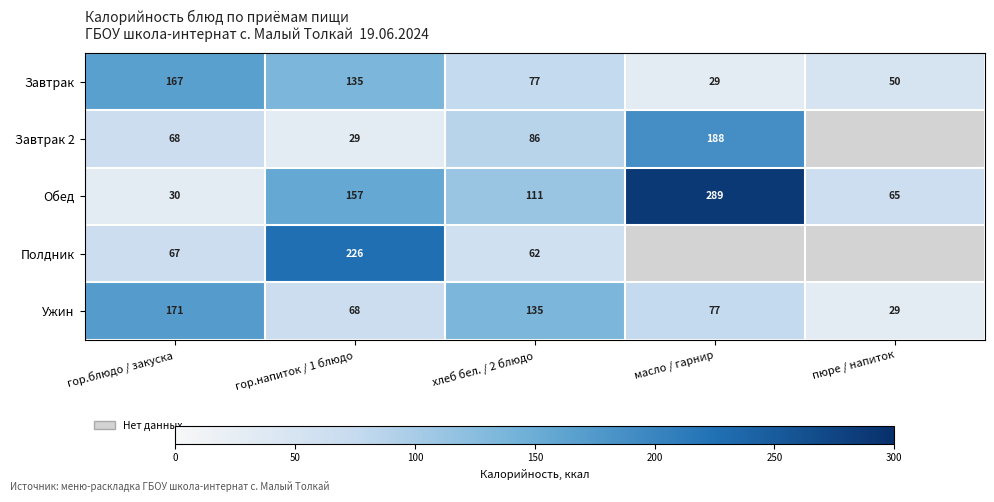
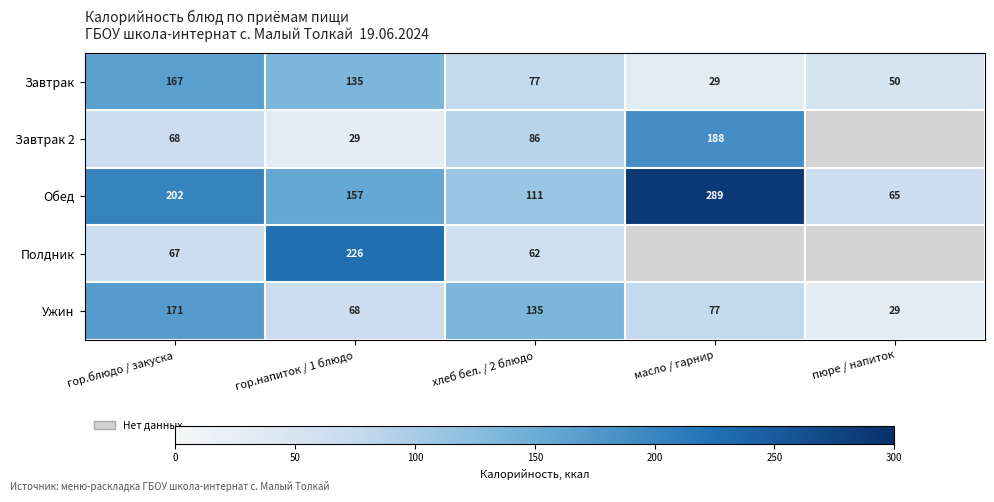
  {
    "Завтрак": {
      "гор.блюдо / закуска": 167,
      "гор.напиток / 1 блюдо": 135,
      "хлеб бел. / 2 блюдо": 77,
      "масло / гарнир": 29,
      "пюре / напиток": 50
    },
    "Завтрак 2": {
      "гор.блюдо / закуска": 68,
      "гор.напиток / 1 блюдо": 29,
      "хлеб бел. / 2 блюдо": 86,
      "масло / гарнир": 188
    },
    "Обед": {
-     "гор.блюдо / закуска": 30,
+     "гор.блюдо / закуска": 202,
      "гор.напиток / 1 блюдо": 157,
      "хлеб бел. / 2 блюдо": 111,
      "масло / гарнир": 289,
      "пюре / напиток": 65
    },
    "Полдник": {
      "гор.блюдо / закуска": 67,
      "гор.напиток / 1 блюдо": 226,
      "хлеб бел. / 2 блюдо": 62
    },
    "Ужин": {
      "гор.блюдо / закуска": 171,
      "гор.напиток / 1 блюдо": 68,
      "хлеб бел. / 2 блюдо": 135,
      "масло / гарнир": 77,
      "пюре / напиток": 29
    }
  }
